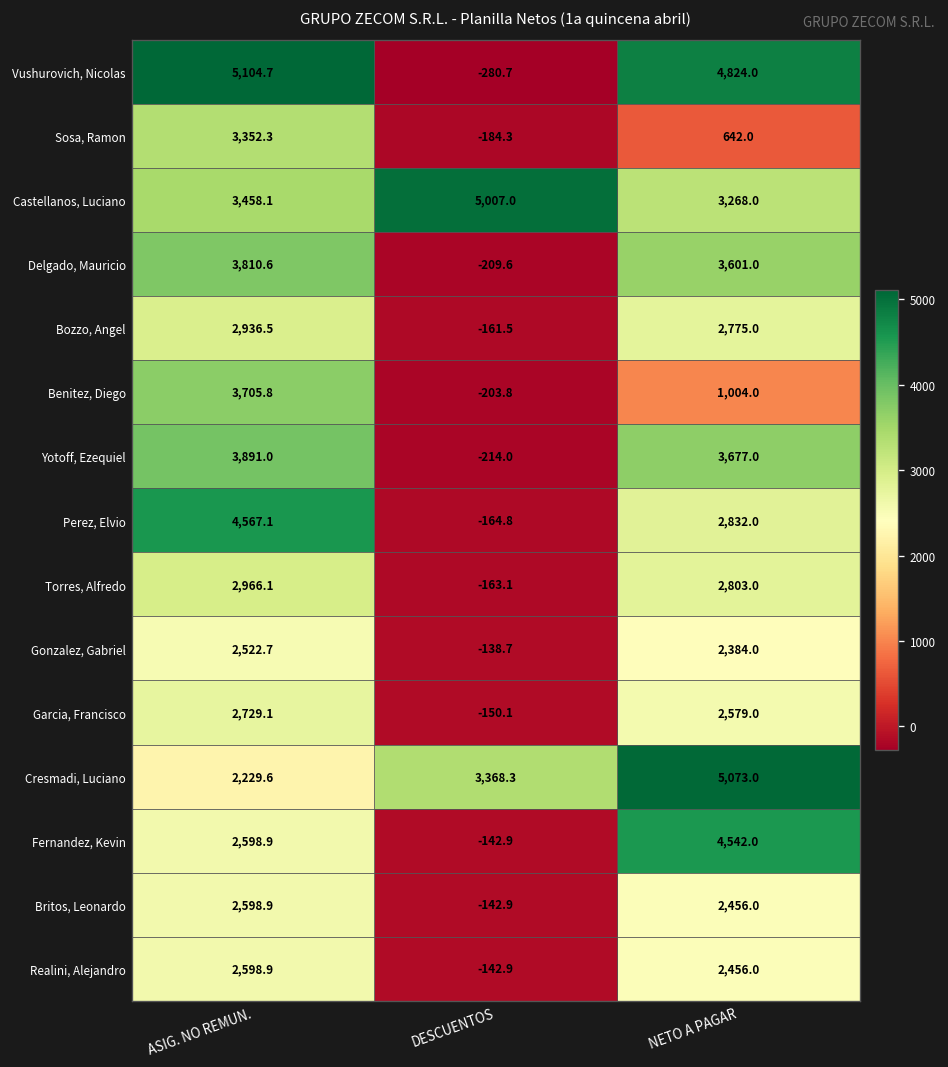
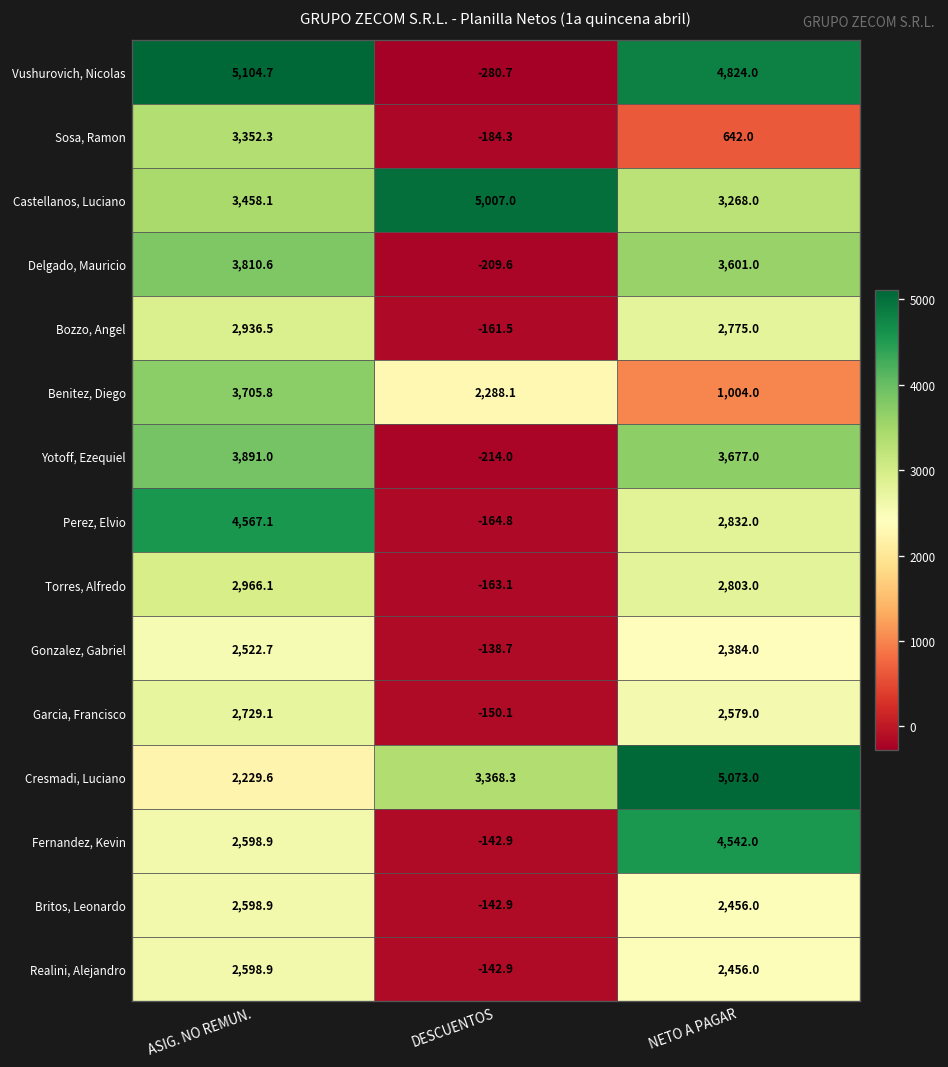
  {
    "Vushurovich, Nicolas": {
      "ASIG. NO REMUN.": "5,104.7",
      "DESCUENTOS": "-280.7",
      "NETO A PAGAR": "4,824.0"
    },
    "Sosa, Ramon": {
      "ASIG. NO REMUN.": "3,352.3",
      "DESCUENTOS": "-184.3",
      "NETO A PAGAR": "642.0"
    },
    "Castellanos, Luciano": {
      "ASIG. NO REMUN.": "3,458.1",
      "DESCUENTOS": "5,007.0",
      "NETO A PAGAR": "3,268.0"
    },
    "Delgado, Mauricio": {
      "ASIG. NO REMUN.": "3,810.6",
      "DESCUENTOS": "-209.6",
      "NETO A PAGAR": "3,601.0"
    },
    "Bozzo, Angel": {
      "ASIG. NO REMUN.": "2,936.5",
      "DESCUENTOS": "-161.5",
      "NETO A PAGAR": "2,775.0"
    },
    "Benitez, Diego": {
      "ASIG. NO REMUN.": "3,705.8",
-     "DESCUENTOS": "-203.8",
+     "DESCUENTOS": "2,288.1",
      "NETO A PAGAR": "1,004.0"
    },
    "Yotoff, Ezequiel": {
      "ASIG. NO REMUN.": "3,891.0",
      "DESCUENTOS": "-214.0",
      "NETO A PAGAR": "3,677.0"
    },
    "Perez, Elvio": {
      "ASIG. NO REMUN.": "4,567.1",
      "DESCUENTOS": "-164.8",
      "NETO A PAGAR": "2,832.0"
    },
    "Torres, Alfredo": {
      "ASIG. NO REMUN.": "2,966.1",
      "DESCUENTOS": "-163.1",
      "NETO A PAGAR": "2,803.0"
    },
    "Gonzalez, Gabriel": {
      "ASIG. NO REMUN.": "2,522.7",
      "DESCUENTOS": "-138.7",
      "NETO A PAGAR": "2,384.0"
    },
    "Garcia, Francisco": {
      "ASIG. NO REMUN.": "2,729.1",
      "DESCUENTOS": "-150.1",
      "NETO A PAGAR": "2,579.0"
    },
    "Cresmadi, Luciano": {
      "ASIG. NO REMUN.": "2,229.6",
      "DESCUENTOS": "3,368.3",
      "NETO A PAGAR": "5,073.0"
    },
    "Fernandez, Kevin": {
      "ASIG. NO REMUN.": "2,598.9",
      "DESCUENTOS": "-142.9",
      "NETO A PAGAR": "4,542.0"
    },
    "Britos, Leonardo": {
      "ASIG. NO REMUN.": "2,598.9",
      "DESCUENTOS": "-142.9",
      "NETO A PAGAR": "2,456.0"
    },
    "Realini, Alejandro": {
      "ASIG. NO REMUN.": "2,598.9",
      "DESCUENTOS": "-142.9",
      "NETO A PAGAR": "2,456.0"
    }
  }
